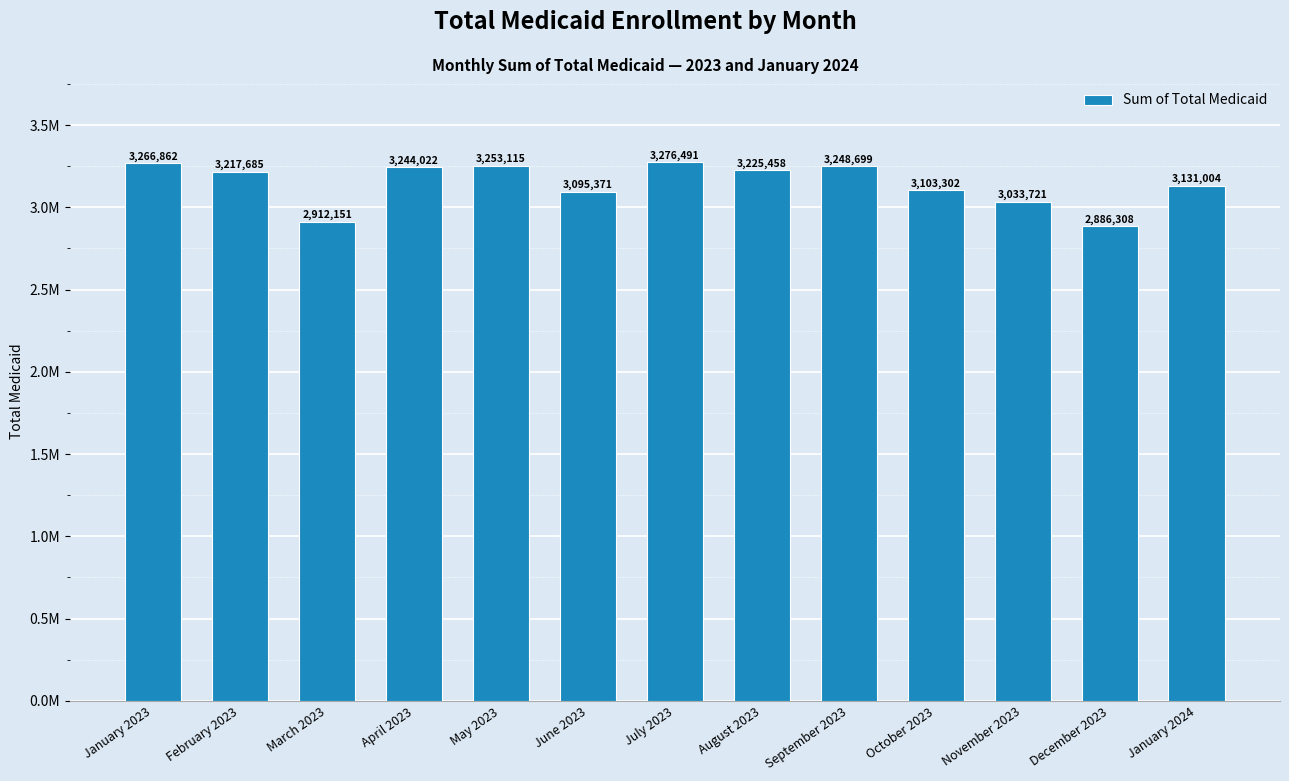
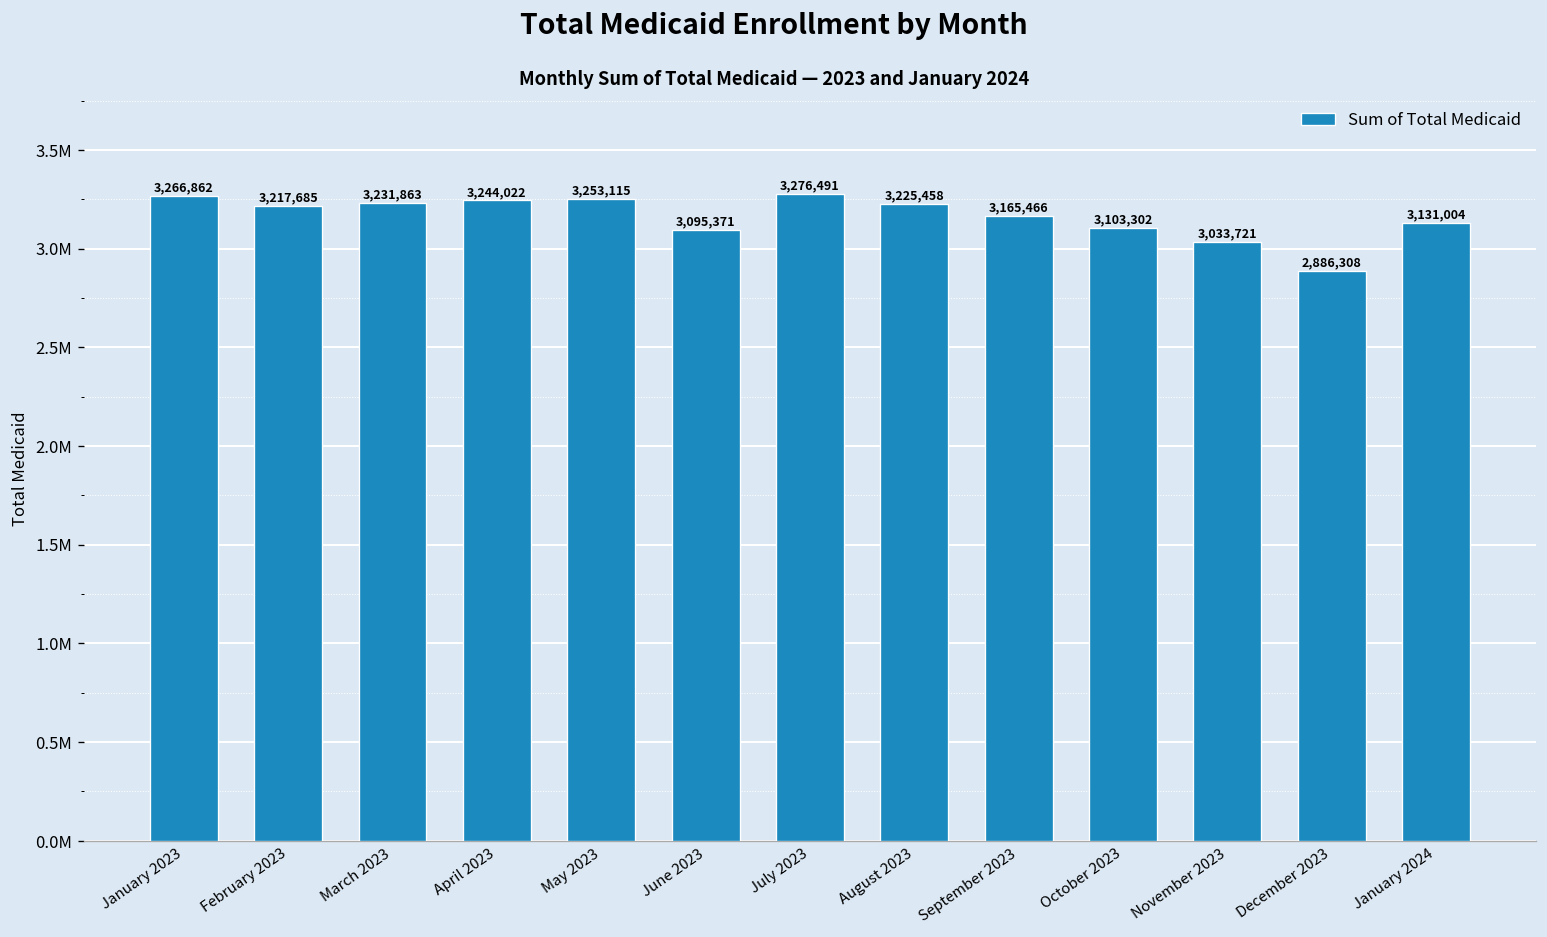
  {
    "January 2023": "3,266,862",
    "February 2023": "3,217,685",
-   "March 2023": "2,912,151",
+   "March 2023": "3,231,863",
    "April 2023": "3,244,022",
    "May 2023": "3,253,115",
    "June 2023": "3,095,371",
    "July 2023": "3,276,491",
    "August 2023": "3,225,458",
-   "September 2023": "3,248,699",
+   "September 2023": "3,165,466",
    "October 2023": "3,103,302",
    "November 2023": "3,033,721",
    "December 2023": "2,886,308",
    "January 2024": "3,131,004"
  }
